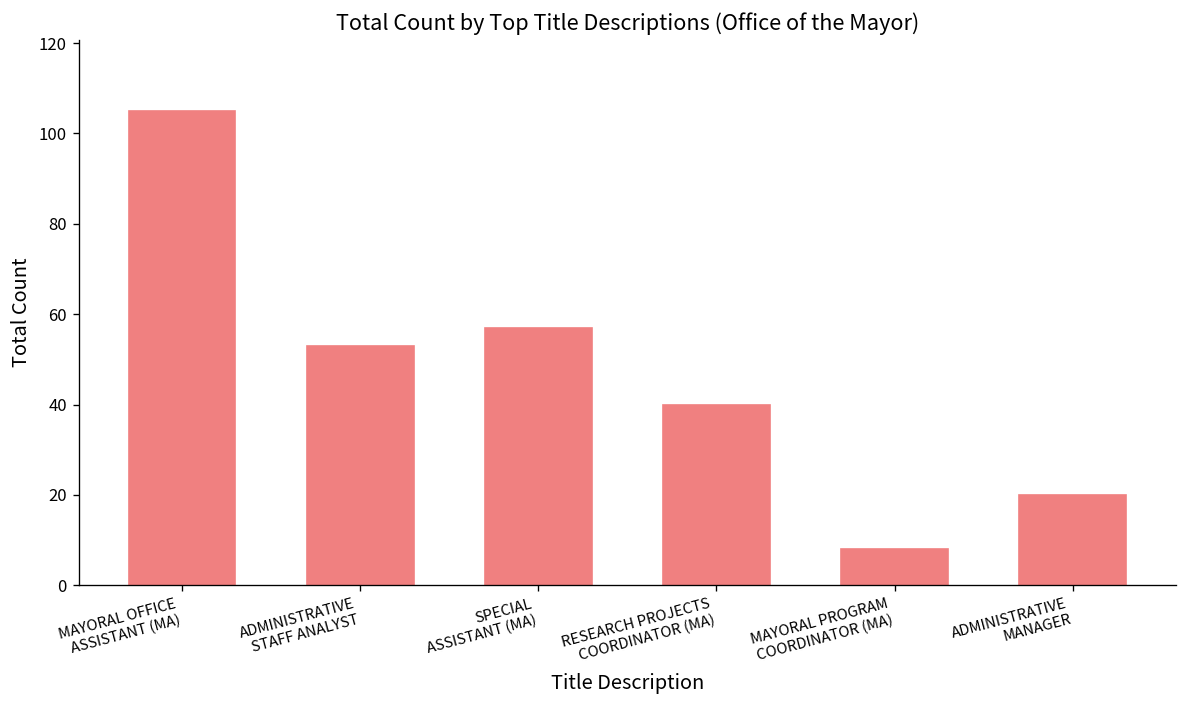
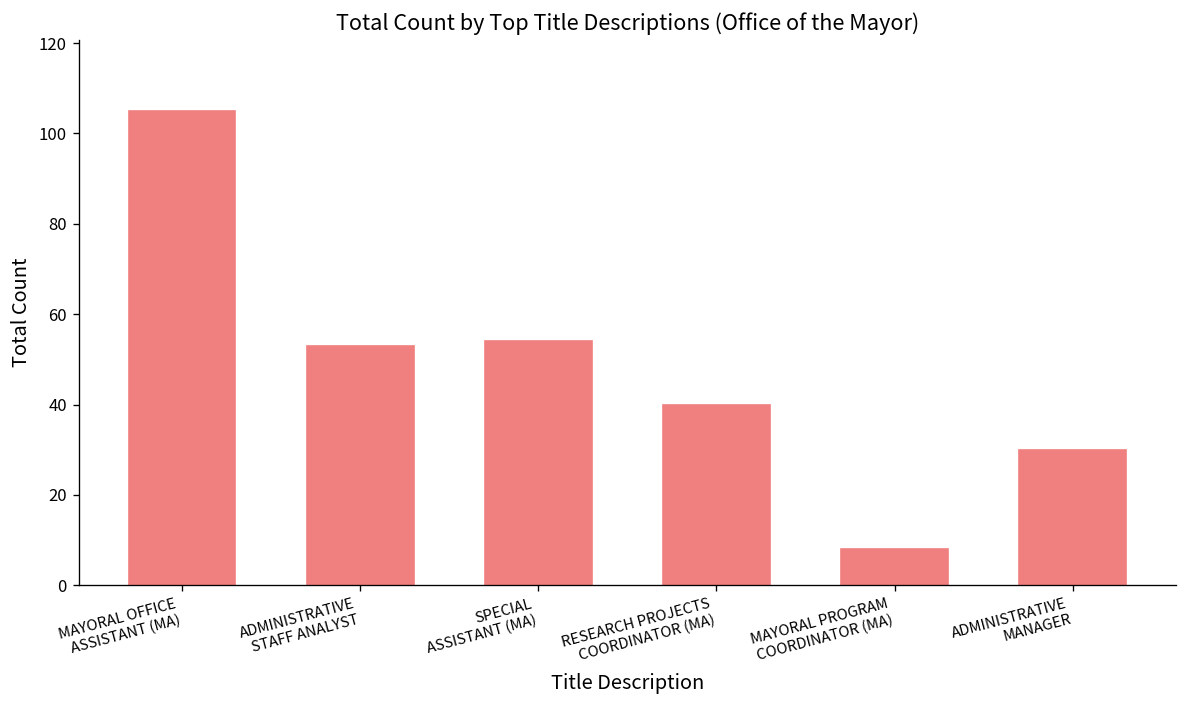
  {
    "MAYORAL OFFICE ASSISTANT (MA)": 105,
    "ADMINISTRATIVE STAFF ANALYST": 53,
-   "SPECIAL ASSISTANT (MA)": 57,
+   "SPECIAL ASSISTANT (MA)": 54,
    "RESEARCH PROJECTS COORDINATOR (MA)": 40,
    "MAYORAL PROGRAM COORDINATOR (MA)": 8,
-   "ADMINISTRATIVE MANAGER": 20
+   "ADMINISTRATIVE MANAGER": 30
  }
